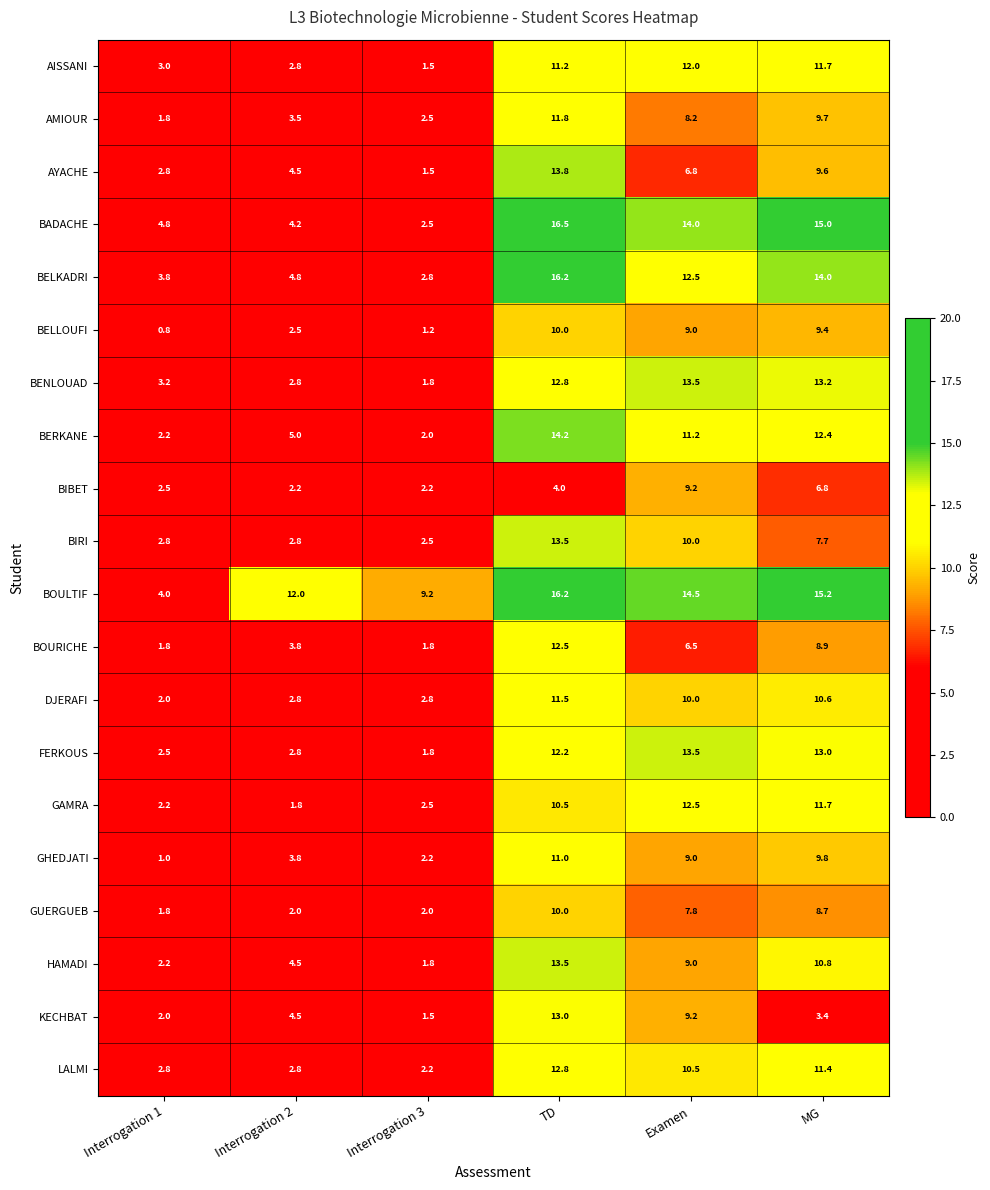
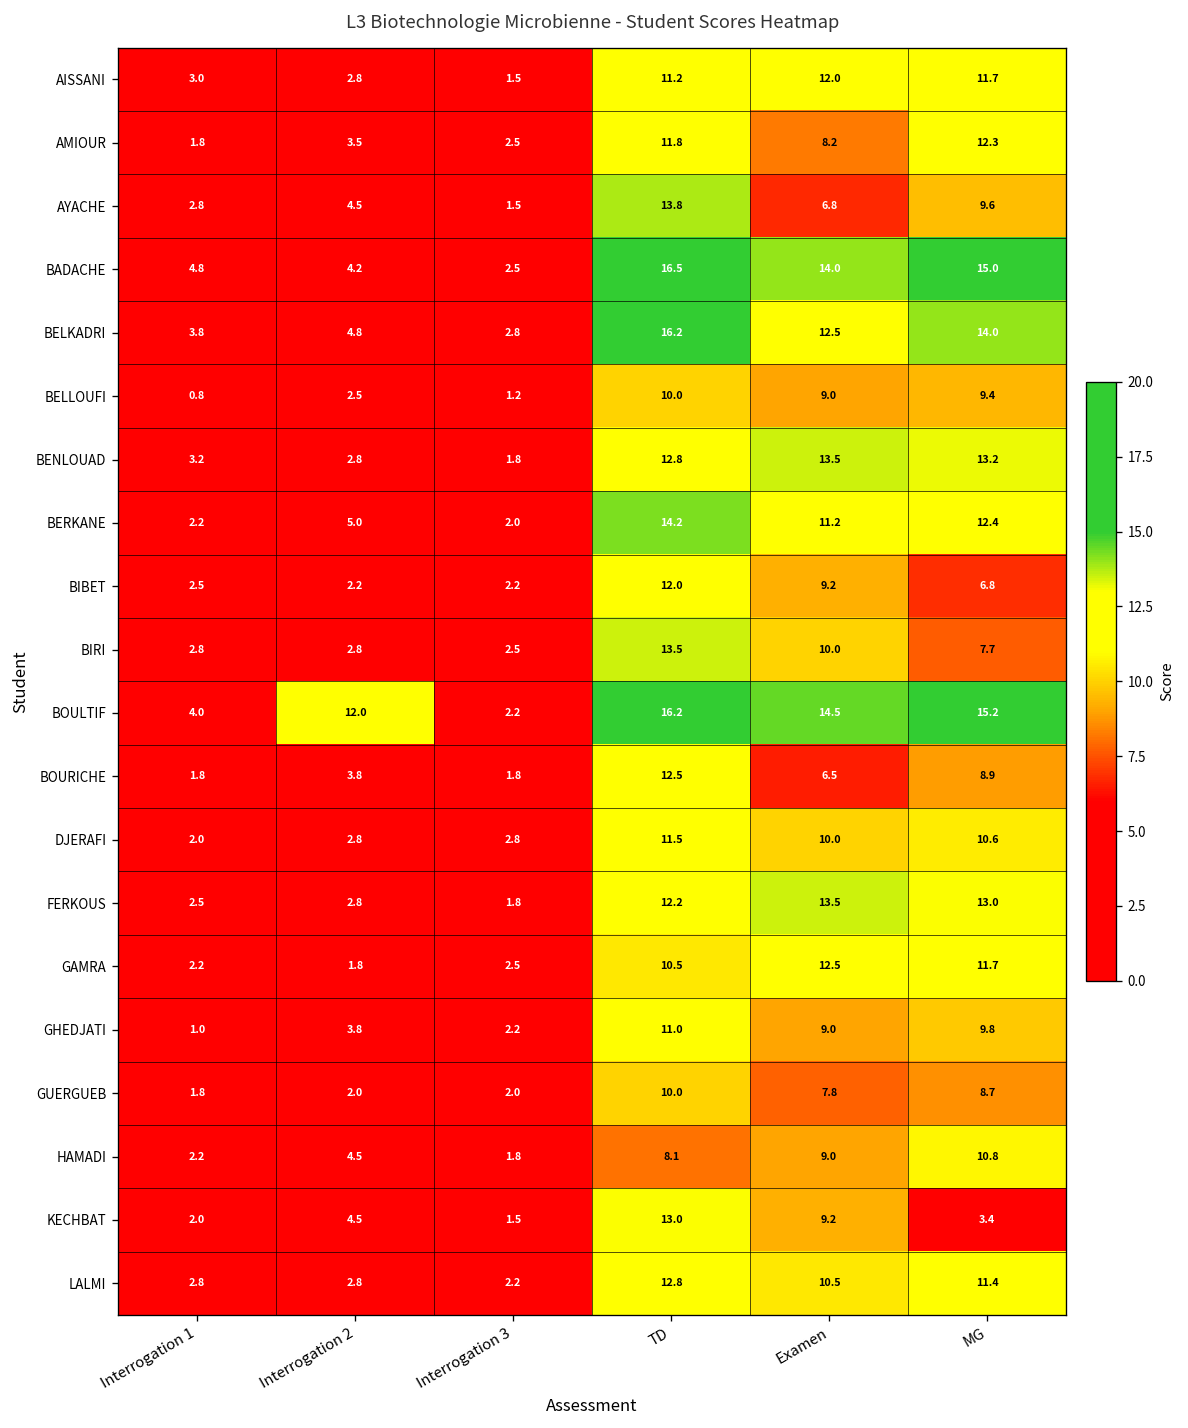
  {
    "AISSANI": {
      "Interrogation 1": 3.0,
      "Interrogation 2": 2.8,
      "Interrogation 3": 1.5,
      "TD": 11.2,
      "Examen": 12.0,
      "MG": 11.7
    },
    "AMIOUR": {
      "Interrogation 1": 1.8,
      "Interrogation 2": 3.5,
      "Interrogation 3": 2.5,
      "TD": 11.8,
      "Examen": 8.2,
-     "MG": 9.7
+     "MG": 12.3
    },
    "AYACHE": {
      "Interrogation 1": 2.8,
      "Interrogation 2": 4.5,
      "Interrogation 3": 1.5,
      "TD": 13.8,
      "Examen": 6.8,
      "MG": 9.6
    },
    "BADACHE": {
      "Interrogation 1": 4.8,
      "Interrogation 2": 4.2,
      "Interrogation 3": 2.5,
      "TD": 16.5,
      "Examen": 14.0,
      "MG": 15.0
    },
    "BELKADRI": {
      "Interrogation 1": 3.8,
      "Interrogation 2": 4.8,
      "Interrogation 3": 2.8,
      "TD": 16.2,
      "Examen": 12.5,
      "MG": 14.0
    },
    "BELLOUFI": {
      "Interrogation 1": 0.8,
      "Interrogation 2": 2.5,
      "Interrogation 3": 1.2,
      "TD": 10.0,
      "Examen": 9.0,
      "MG": 9.4
    },
    "BENLOUAD": {
      "Interrogation 1": 3.2,
      "Interrogation 2": 2.8,
      "Interrogation 3": 1.8,
      "TD": 12.8,
      "Examen": 13.5,
      "MG": 13.2
    },
    "BERKANE": {
      "Interrogation 1": 2.2,
      "Interrogation 2": 5.0,
      "Interrogation 3": 2.0,
      "TD": 14.2,
      "Examen": 11.2,
      "MG": 12.4
    },
    "BIBET": {
      "Interrogation 1": 2.5,
      "Interrogation 2": 2.2,
      "Interrogation 3": 2.2,
-     "TD": 4.0,
+     "TD": 12.0,
      "Examen": 9.2,
      "MG": 6.8
    },
    "BIRI": {
      "Interrogation 1": 2.8,
      "Interrogation 2": 2.8,
      "Interrogation 3": 2.5,
      "TD": 13.5,
      "Examen": 10.0,
      "MG": 7.7
    },
    "BOULTIF": {
      "Interrogation 1": 4.0,
      "Interrogation 2": 12.0,
-     "Interrogation 3": 9.2,
+     "Interrogation 3": 2.2,
      "TD": 16.2,
      "Examen": 14.5,
      "MG": 15.2
    },
    "BOURICHE": {
      "Interrogation 1": 1.8,
      "Interrogation 2": 3.8,
      "Interrogation 3": 1.8,
      "TD": 12.5,
      "Examen": 6.5,
      "MG": 8.9
    },
    "DJERAFI": {
      "Interrogation 1": 2.0,
      "Interrogation 2": 2.8,
      "Interrogation 3": 2.8,
      "TD": 11.5,
      "Examen": 10.0,
      "MG": 10.6
    },
    "FERKOUS": {
      "Interrogation 1": 2.5,
      "Interrogation 2": 2.8,
      "Interrogation 3": 1.8,
      "TD": 12.2,
      "Examen": 13.5,
      "MG": 13.0
    },
    "GAMRA": {
      "Interrogation 1": 2.2,
      "Interrogation 2": 1.8,
      "Interrogation 3": 2.5,
      "TD": 10.5,
      "Examen": 12.5,
      "MG": 11.7
    },
    "GHEDJATI": {
      "Interrogation 1": 1.0,
      "Interrogation 2": 3.8,
      "Interrogation 3": 2.2,
      "TD": 11.0,
      "Examen": 9.0,
      "MG": 9.8
    },
    "GUERGUEB": {
      "Interrogation 1": 1.8,
      "Interrogation 2": 2.0,
      "Interrogation 3": 2.0,
      "TD": 10.0,
      "Examen": 7.8,
      "MG": 8.7
    },
    "HAMADI": {
      "Interrogation 1": 2.2,
      "Interrogation 2": 4.5,
      "Interrogation 3": 1.8,
-     "TD": 13.5,
+     "TD": 8.1,
      "Examen": 9.0,
      "MG": 10.8
    },
    "KECHBAT": {
      "Interrogation 1": 2.0,
      "Interrogation 2": 4.5,
      "Interrogation 3": 1.5,
      "TD": 13.0,
      "Examen": 9.2,
      "MG": 3.4
    },
    "LALMI": {
      "Interrogation 1": 2.8,
      "Interrogation 2": 2.8,
      "Interrogation 3": 2.2,
      "TD": 12.8,
      "Examen": 10.5,
      "MG": 11.4
    }
  }
